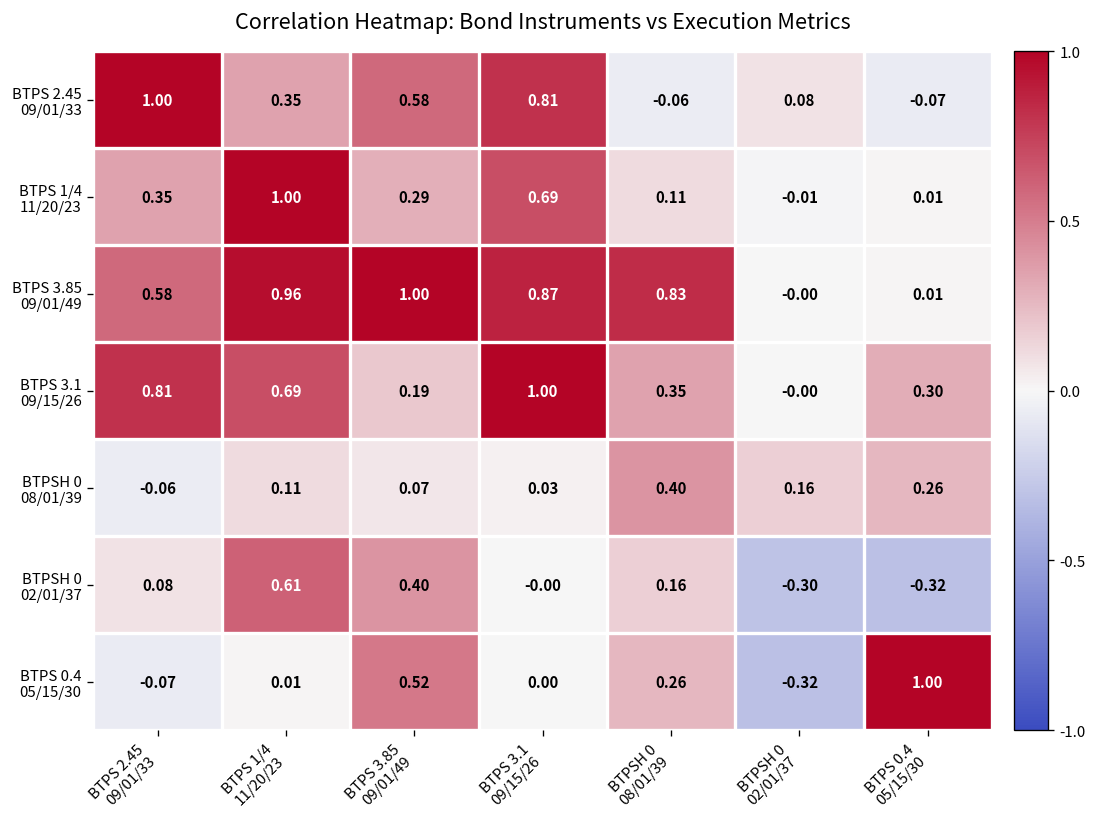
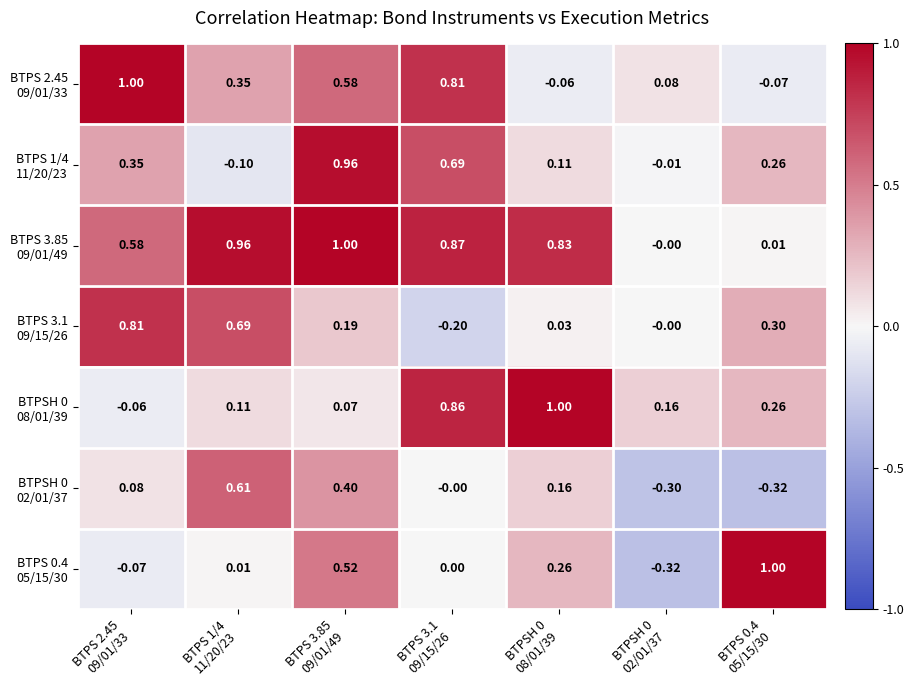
  {
    "BTPS 2.45 09/01/33": {
      "BTPS 2.45 09/01/33": 1.00,
      "BTPS 1/4 11/20/23": 0.35,
      "BTPS 3.85 09/01/49": 0.58,
      "BTPS 3.1 09/15/26": 0.81,
      "BTPSH 0 08/01/39": -0.06,
      "BTPSH 0 02/01/37": 0.08,
      "BTPS 0.4 05/15/30": -0.07
    },
    "BTPS 1/4 11/20/23": {
      "BTPS 2.45 09/01/33": 0.35,
-     "BTPS 1/4 11/20/23": 1.00,
-     "BTPS 3.85 09/01/49": 0.29,
+     "BTPS 1/4 11/20/23": -0.10,
+     "BTPS 3.85 09/01/49": 0.96,
      "BTPS 3.1 09/15/26": 0.69,
      "BTPSH 0 08/01/39": 0.11,
      "BTPSH 0 02/01/37": -0.01,
-     "BTPS 0.4 05/15/30": 0.01
+     "BTPS 0.4 05/15/30": 0.26
    },
    "BTPS 3.85 09/01/49": {
      "BTPS 2.45 09/01/33": 0.58,
      "BTPS 1/4 11/20/23": 0.96,
      "BTPS 3.85 09/01/49": 1.00,
      "BTPS 3.1 09/15/26": 0.87,
      "BTPSH 0 08/01/39": 0.83,
      "BTPSH 0 02/01/37": -0.00,
      "BTPS 0.4 05/15/30": 0.01
    },
    "BTPS 3.1 09/15/26": {
      "BTPS 2.45 09/01/33": 0.81,
      "BTPS 1/4 11/20/23": 0.69,
      "BTPS 3.85 09/01/49": 0.19,
-     "BTPS 3.1 09/15/26": 1.00,
-     "BTPSH 0 08/01/39": 0.35,
+     "BTPS 3.1 09/15/26": -0.20,
+     "BTPSH 0 08/01/39": 0.03,
      "BTPSH 0 02/01/37": -0.00,
      "BTPS 0.4 05/15/30": 0.30
    },
    "BTPSH 0 08/01/39": {
      "BTPS 2.45 09/01/33": -0.06,
      "BTPS 1/4 11/20/23": 0.11,
      "BTPS 3.85 09/01/49": 0.07,
-     "BTPS 3.1 09/15/26": 0.03,
-     "BTPSH 0 08/01/39": 0.40,
+     "BTPS 3.1 09/15/26": 0.86,
+     "BTPSH 0 08/01/39": 1.00,
      "BTPSH 0 02/01/37": 0.16,
      "BTPS 0.4 05/15/30": 0.26
    },
    "BTPSH 0 02/01/37": {
      "BTPS 2.45 09/01/33": 0.08,
      "BTPS 1/4 11/20/23": 0.61,
      "BTPS 3.85 09/01/49": 0.40,
      "BTPS 3.1 09/15/26": -0.00,
      "BTPSH 0 08/01/39": 0.16,
      "BTPSH 0 02/01/37": -0.30,
      "BTPS 0.4 05/15/30": -0.32
    },
    "BTPS 0.4 05/15/30": {
      "BTPS 2.45 09/01/33": -0.07,
      "BTPS 1/4 11/20/23": 0.01,
      "BTPS 3.85 09/01/49": 0.52,
      "BTPS 3.1 09/15/26": 0.00,
      "BTPSH 0 08/01/39": 0.26,
      "BTPSH 0 02/01/37": -0.32,
      "BTPS 0.4 05/15/30": 1.00
    }
  }
